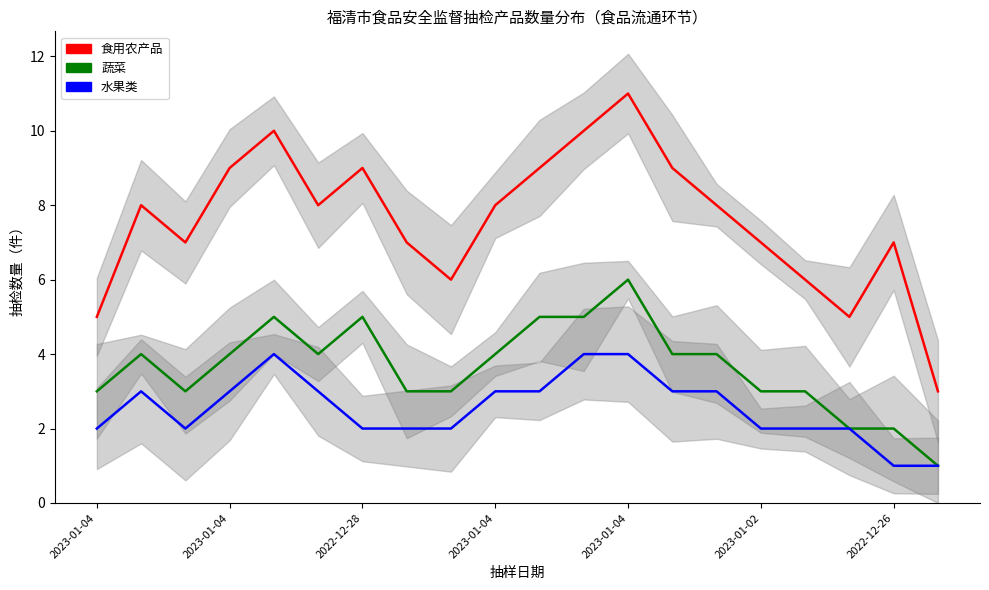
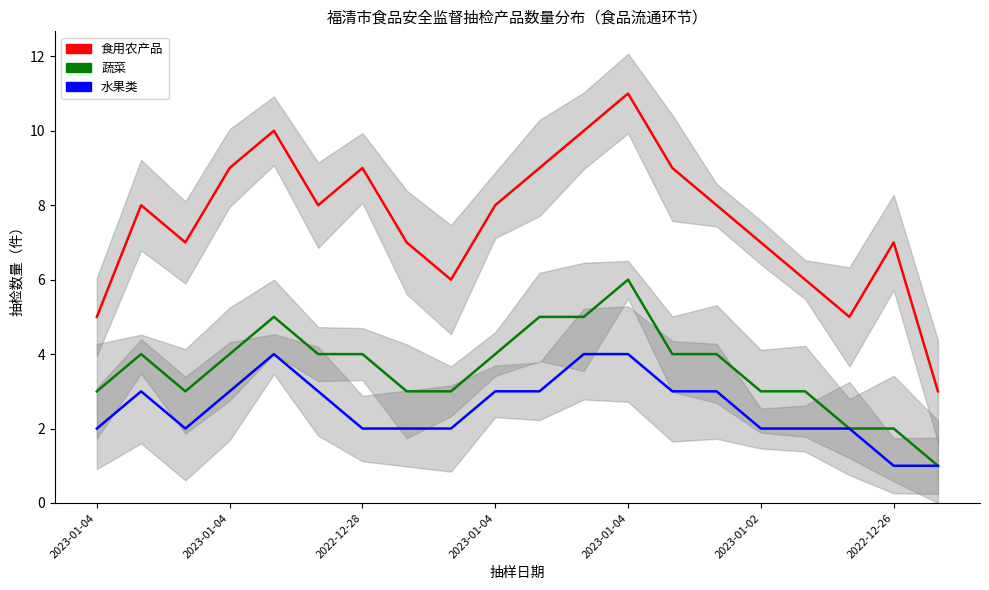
  {
    "食用农产品": {
      "2022-12-28": 9,
      "2022-12-26": 7
    },
    "蔬菜": {
-     "2022-12-28": 5,
+     "2022-12-28": 4,
      "2022-12-26": 2
    },
    "水果类": {
      "2022-12-28": 2,
      "2022-12-26": 1
    }
  }
